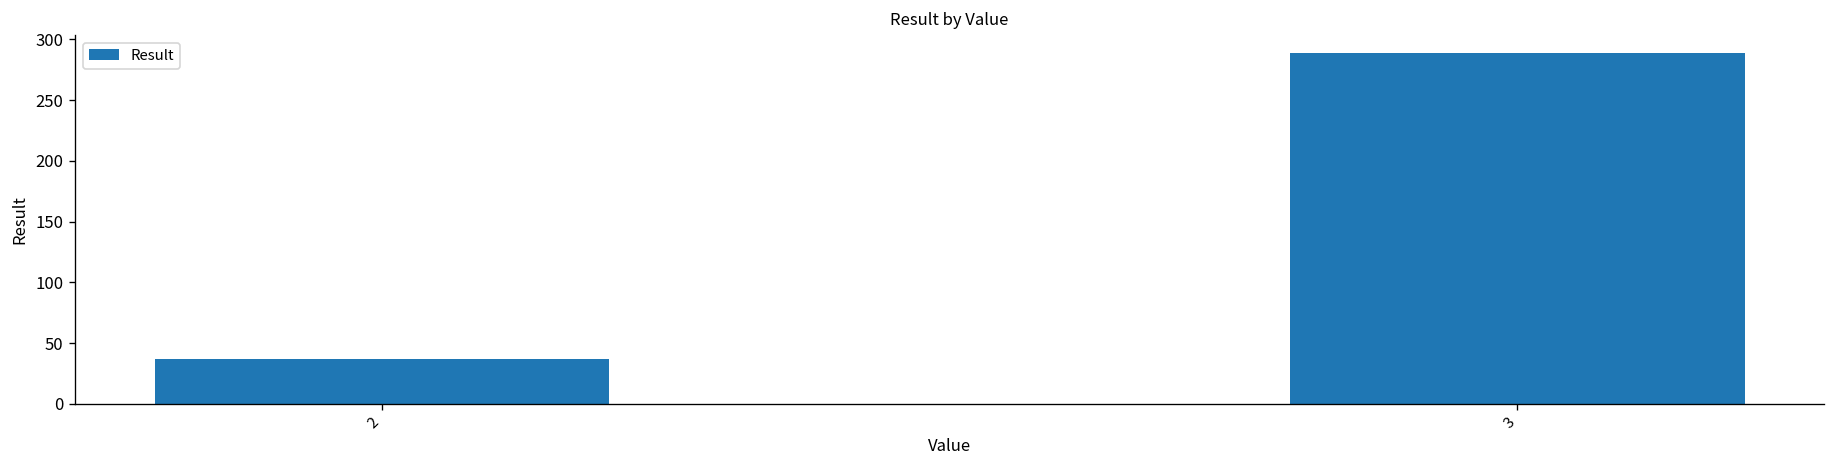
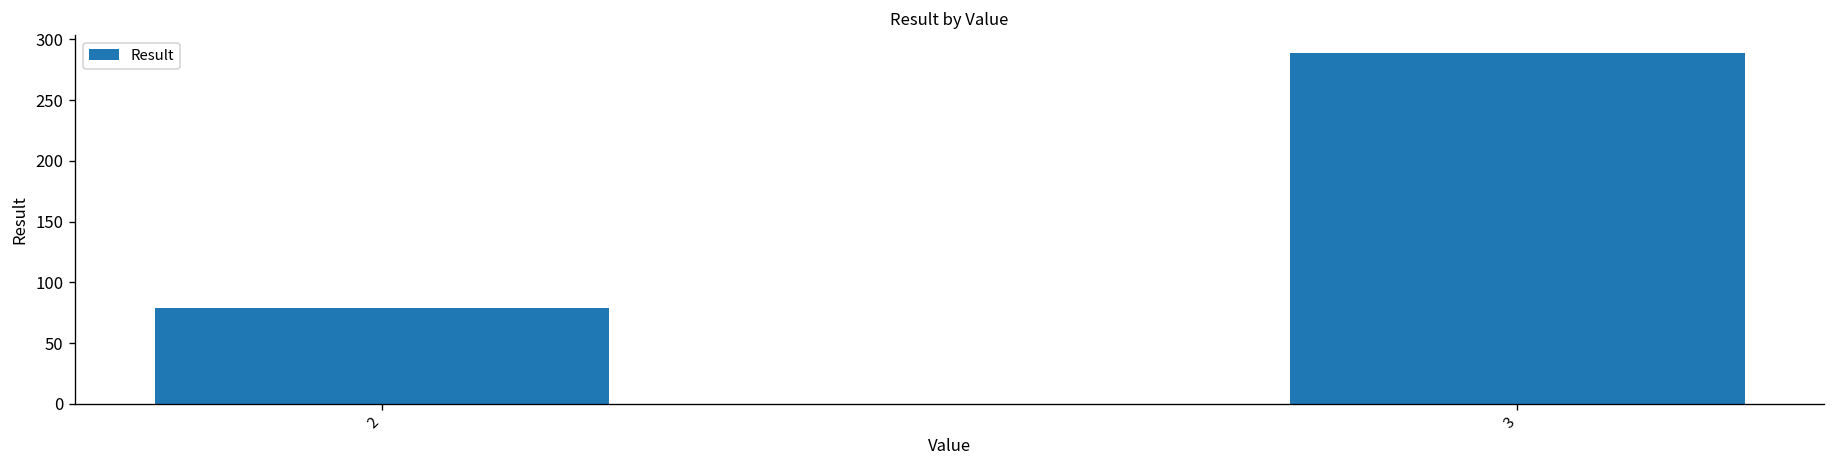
  {
-   "2": 37,
+   "2": 79,
    "3": 289
  }
